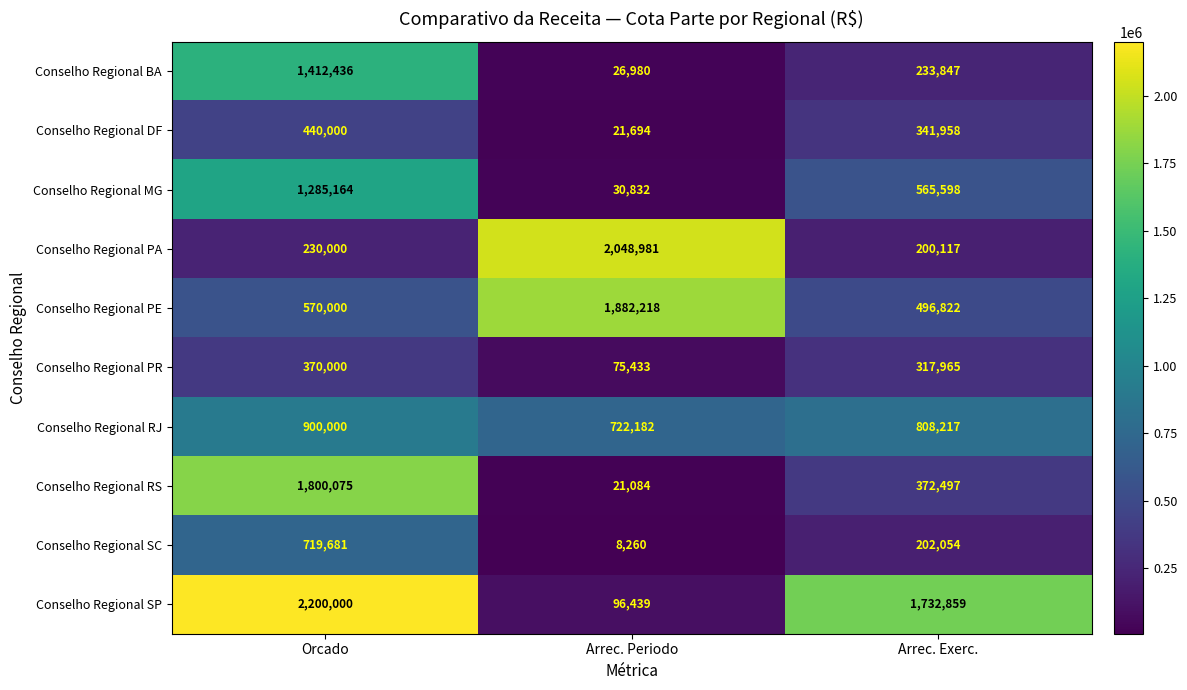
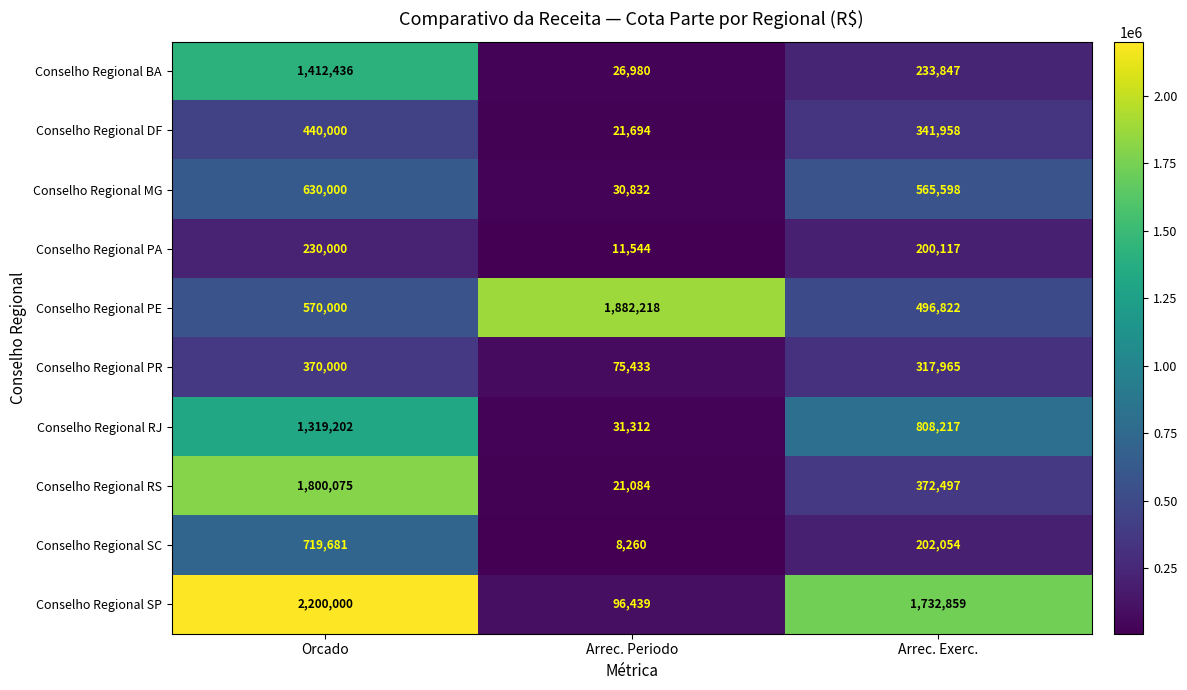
  {
    "Conselho Regional BA": {
      "Orcado": "1,412,436",
      "Arrec. Periodo": "26,980",
      "Arrec. Exerc.": "233,847"
    },
    "Conselho Regional DF": {
      "Orcado": "440,000",
      "Arrec. Periodo": "21,694",
      "Arrec. Exerc.": "341,958"
    },
    "Conselho Regional MG": {
-     "Orcado": "1,285,164",
+     "Orcado": "630,000",
      "Arrec. Periodo": "30,832",
      "Arrec. Exerc.": "565,598"
    },
    "Conselho Regional PA": {
      "Orcado": "230,000",
-     "Arrec. Periodo": "2,048,981",
+     "Arrec. Periodo": "11,544",
      "Arrec. Exerc.": "200,117"
    },
    "Conselho Regional PE": {
      "Orcado": "570,000",
      "Arrec. Periodo": "1,882,218",
      "Arrec. Exerc.": "496,822"
    },
    "Conselho Regional PR": {
      "Orcado": "370,000",
      "Arrec. Periodo": "75,433",
      "Arrec. Exerc.": "317,965"
    },
    "Conselho Regional RJ": {
-     "Orcado": "900,000",
-     "Arrec. Periodo": "722,182",
+     "Orcado": "1,319,202",
+     "Arrec. Periodo": "31,312",
      "Arrec. Exerc.": "808,217"
    },
    "Conselho Regional RS": {
      "Orcado": "1,800,075",
      "Arrec. Periodo": "21,084",
      "Arrec. Exerc.": "372,497"
    },
    "Conselho Regional SC": {
      "Orcado": "719,681",
      "Arrec. Periodo": "8,260",
      "Arrec. Exerc.": "202,054"
    },
    "Conselho Regional SP": {
      "Orcado": "2,200,000",
      "Arrec. Periodo": "96,439",
      "Arrec. Exerc.": "1,732,859"
    }
  }
